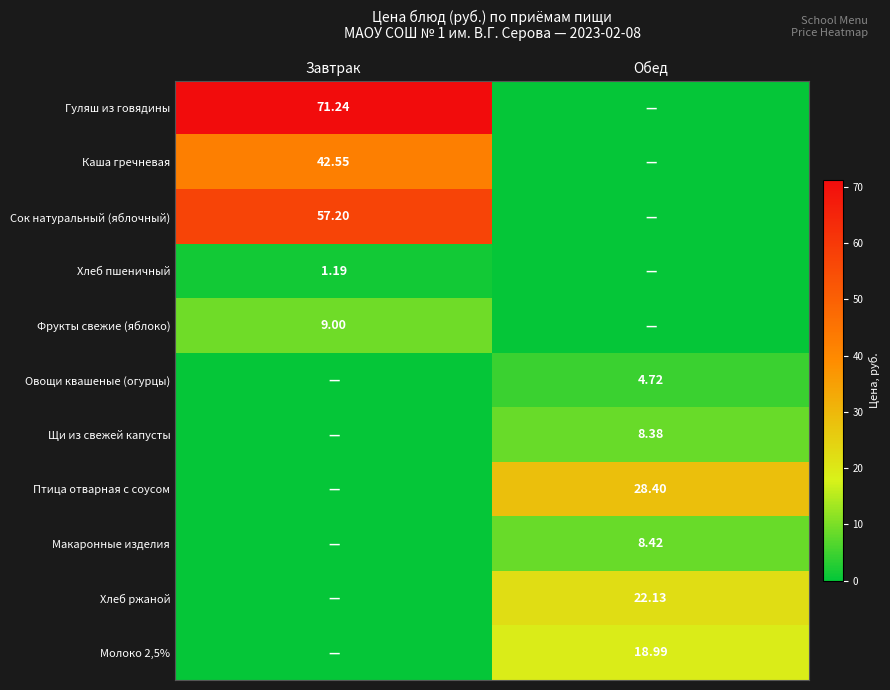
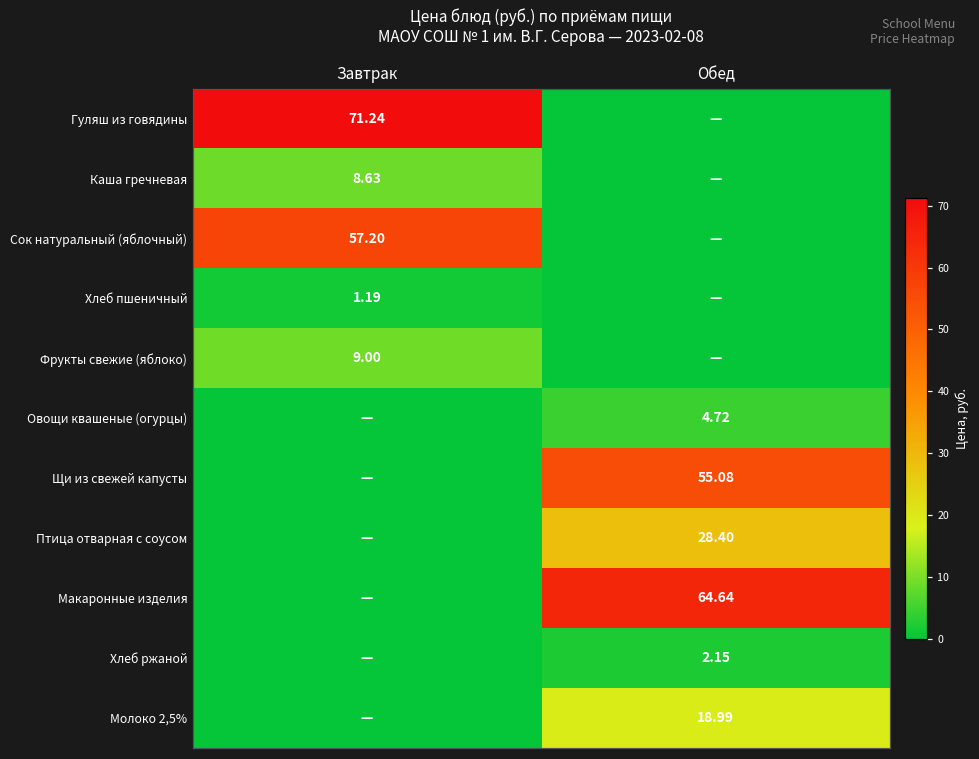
  {
    "Гуляш из говядины": {
      "Завтрак": 71.24
    },
    "Каша гречневая": {
-     "Завтрак": 42.55
+     "Завтрак": 8.63
    },
    "Сок натуральный (яблочный)": {
      "Завтрак": 57.20
    },
    "Хлеб пшеничный": {
      "Завтрак": 1.19
    },
    "Фрукты свежие (яблоко)": {
      "Завтрак": 9.00
    },
    "Овощи квашеные (огурцы)": {
      "Обед": 4.72
    },
    "Щи из свежей капусты": {
-     "Обед": 8.38
+     "Обед": 55.08
    },
    "Птица отварная с соусом": {
      "Обед": 28.40
    },
    "Макаронные изделия": {
-     "Обед": 8.42
+     "Обед": 64.64
    },
    "Хлеб ржаной": {
-     "Обед": 22.13
+     "Обед": 2.15
    },
    "Молоко 2,5%": {
      "Обед": 18.99
    }
  }
